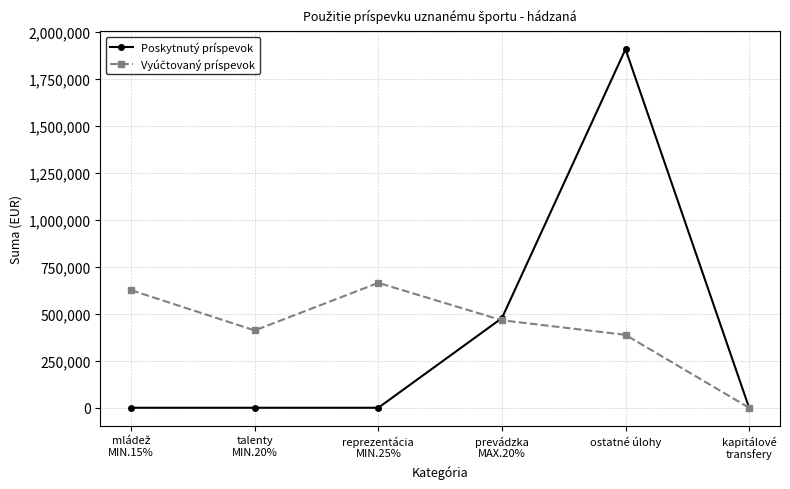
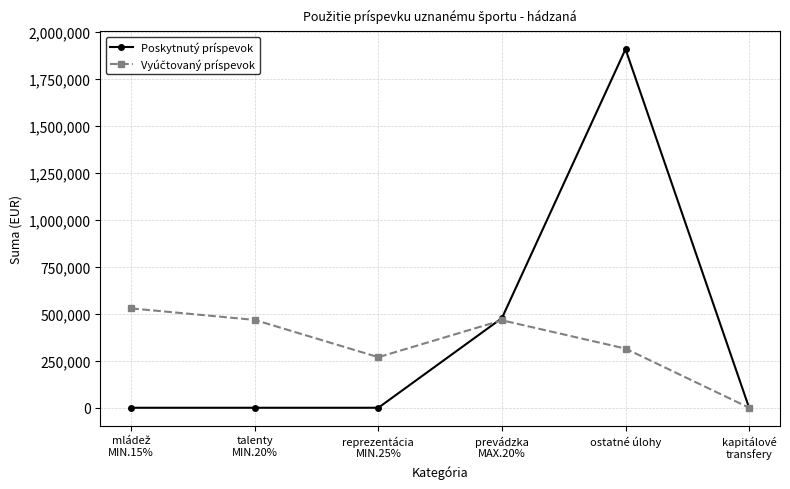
  {
    "Poskytnutý príspevok": {
      "mládež MIN.15%": "0",
      "talenty MIN.20%": "0",
      "reprezentácia MIN.25%": "0",
      "ostatné úlohy": "1,910,000"
    },
    "Vyúčtovaný príspevok": {
-     "mládež MIN.15%": "630,000",
-     "talenty MIN.20%": "410,000",
-     "reprezentácia MIN.25%": "660,000",
-     "ostatné úlohy": "390,000"
+     "mládež MIN.15%": "530,000",
+     "talenty MIN.20%": "470,000",
+     "reprezentácia MIN.25%": "270,000",
+     "ostatné úlohy": "310,000"
    }
  }
